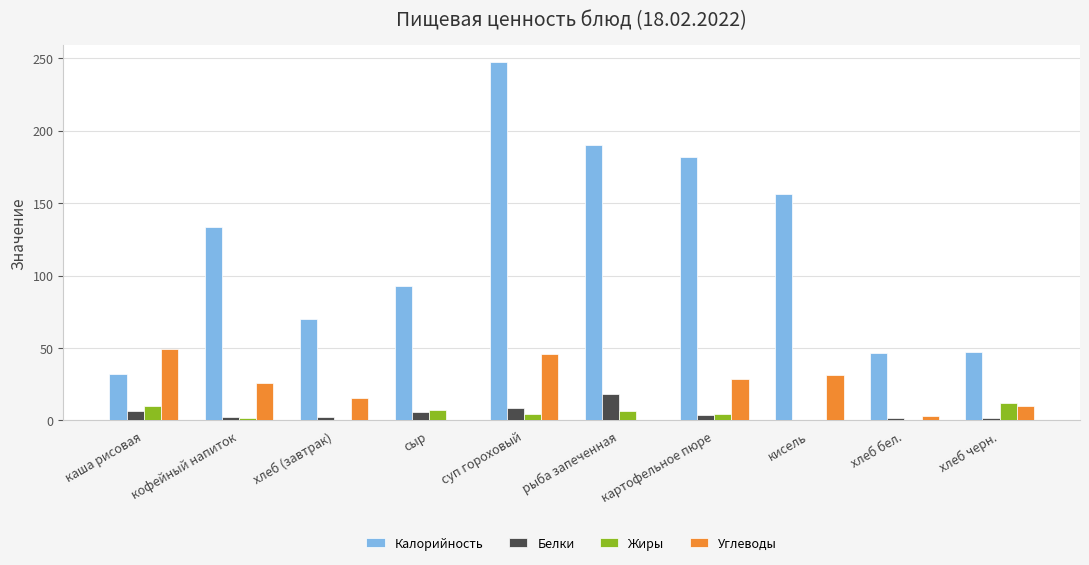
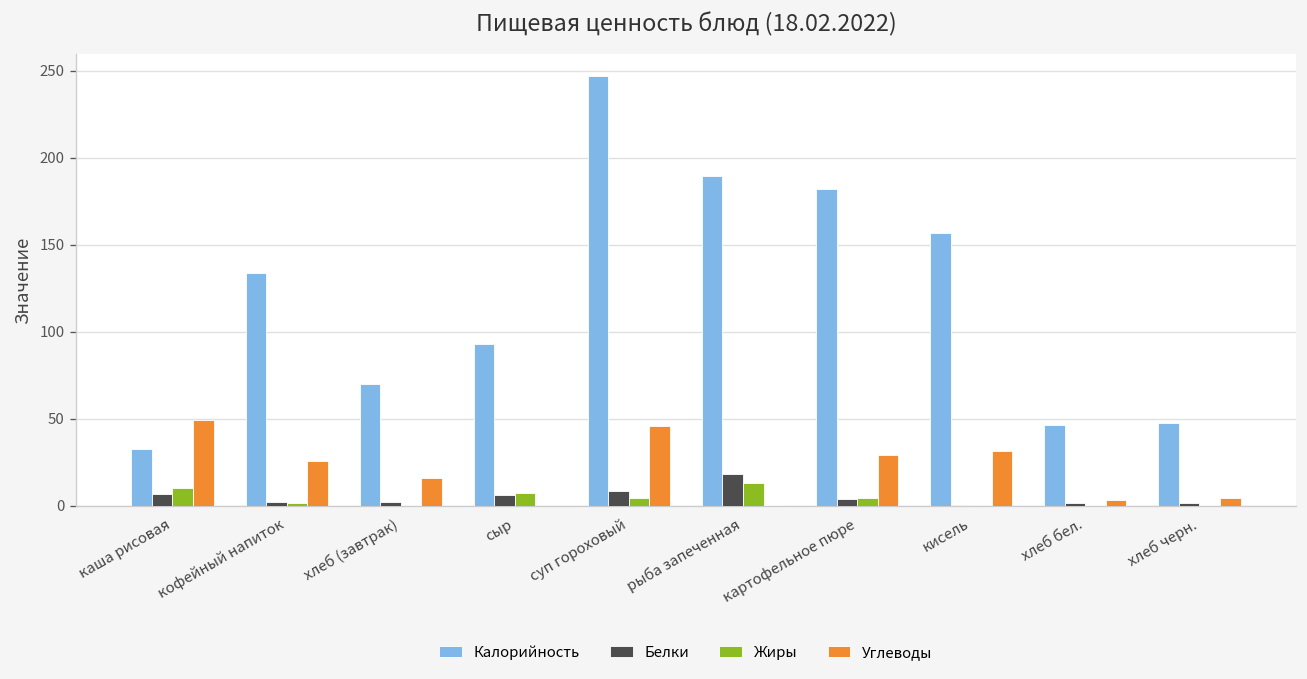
  {
    "Калорийность": {
      "каша рисовая": 32,
      "кофейный напиток": 134,
      "хлеб (завтрак)": 70,
      "сыр": 93,
      "суп гороховый": 247,
      "рыба запеченная": 190,
      "картофельное пюре": 182,
      "кисель": 156,
      "хлеб бел.": 47,
      "хлеб черн.": 48
    },
    "Белки": {
      "каша рисовая": 6,
      "кофейный напиток": 2,
      "хлеб (завтрак)": 2,
      "сыр": 6,
      "суп гороховый": 8,
      "рыба запеченная": 18,
      "картофельное пюре": 4
    },
    "Жиры": {
      "каша рисовая": 10,
      "сыр": 8,
      "суп гороховый": 5,
-     "рыба запеченная": 6,
+     "рыба запеченная": 13,
      "картофельное пюре": 5,
      "кисель": 0,
-     "хлеб черн.": 12
+     "хлеб черн.": 0
    },
    "Углеводы": {
      "каша рисовая": 49,
      "кофейный напиток": 26,
      "хлеб (завтрак)": 16,
      "сыр": 0,
      "суп гороховый": 46,
      "картофельное пюре": 29,
      "кисель": 31,
      "хлеб бел.": 3,
-     "хлеб черн.": 10
+     "хлеб черн.": 4
    }
  }
